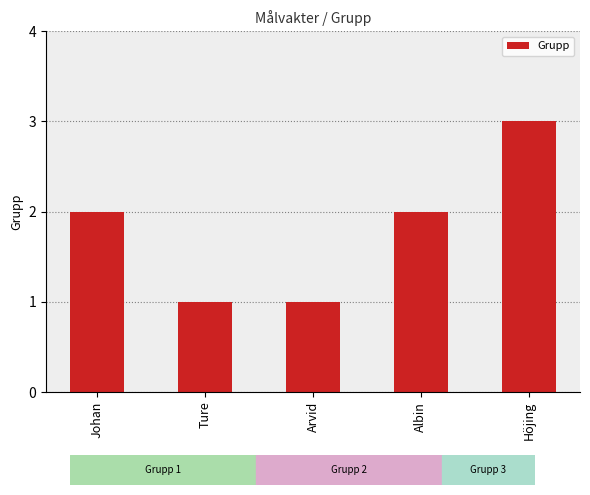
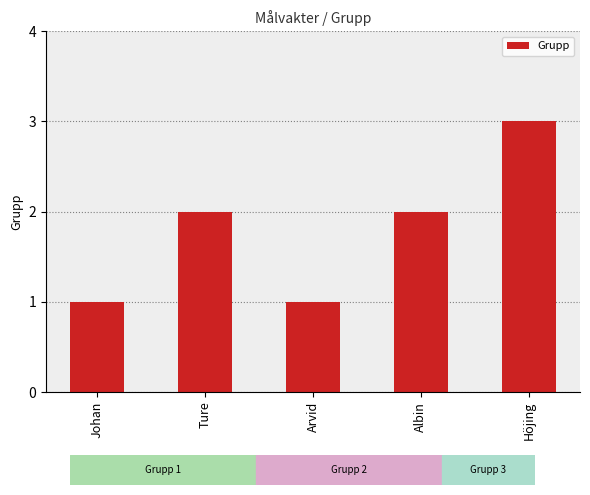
  {
-   "Johan": 2,
-   "Ture": 1,
+   "Johan": 1,
+   "Ture": 2,
    "Arvid": 1,
    "Albin": 2,
    "Höjing": 3
  }
